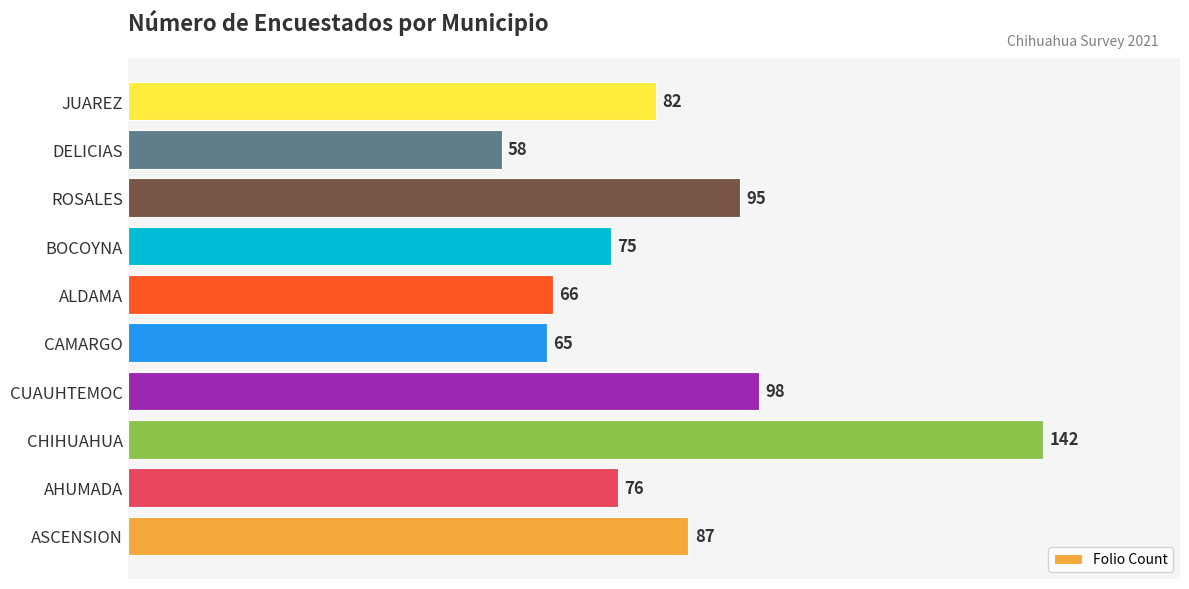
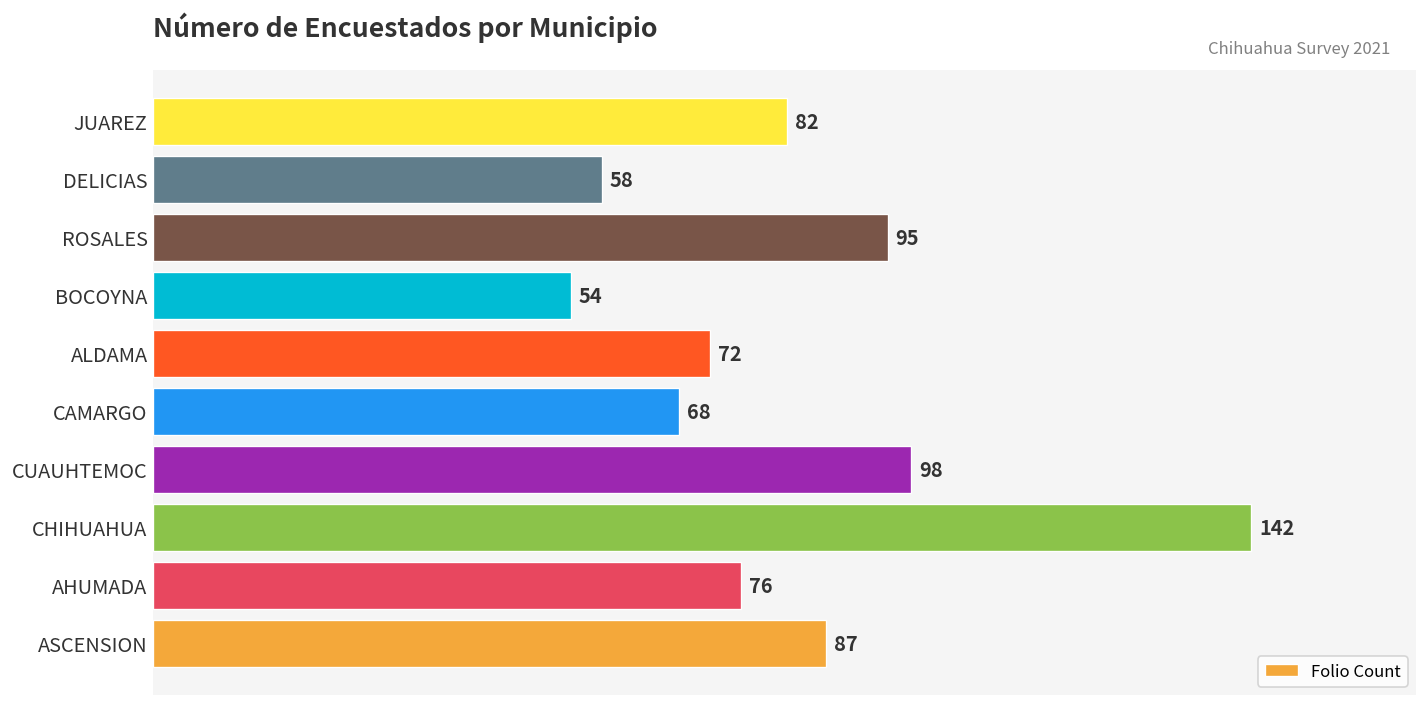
  {
    "JUAREZ": 82,
    "DELICIAS": 58,
    "ROSALES": 95,
-   "BOCOYNA": 75,
-   "ALDAMA": 66,
-   "CAMARGO": 65,
+   "BOCOYNA": 54,
+   "ALDAMA": 72,
+   "CAMARGO": 68,
    "CUAUHTEMOC": 98,
    "CHIHUAHUA": 142,
    "AHUMADA": 76,
    "ASCENSION": 87
  }
